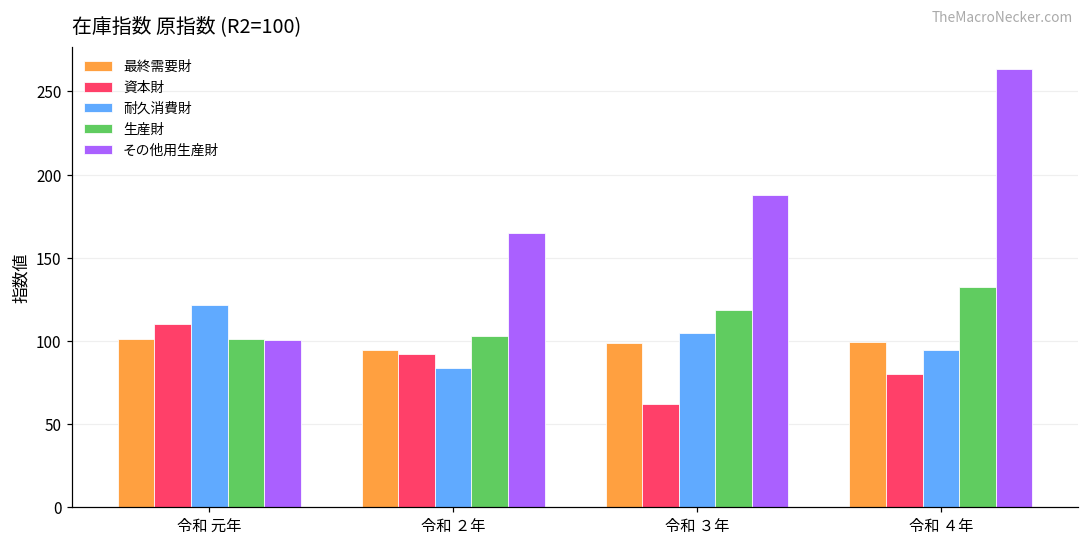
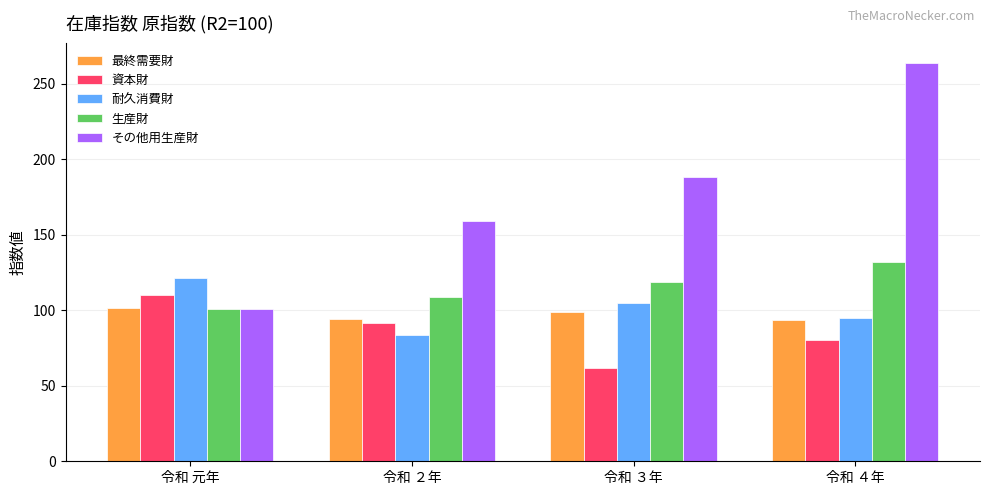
  {
    "最終需要財": {
      "令和 元年": 101,
      "令和 ２年": 94,
      "令和 ３年": 99,
-     "令和 ４年": 99
+     "令和 ４年": 94
    },
    "資本財": {
      "令和 元年": 110,
      "令和 ２年": 92,
      "令和 ３年": 62,
      "令和 ４年": 80
    },
    "耐久消費財": {
      "令和 元年": 121,
      "令和 ２年": 84,
      "令和 ３年": 105,
      "令和 ４年": 95
    },
    "生産財": {
      "令和 元年": 101,
-     "令和 ２年": 103,
+     "令和 ２年": 109,
      "令和 ３年": 118,
      "令和 ４年": 132
    },
    "その他用生産財": {
      "令和 元年": 101,
-     "令和 ２年": 165,
+     "令和 ２年": 159,
      "令和 ３年": 188,
      "令和 ４年": 263
    }
  }
